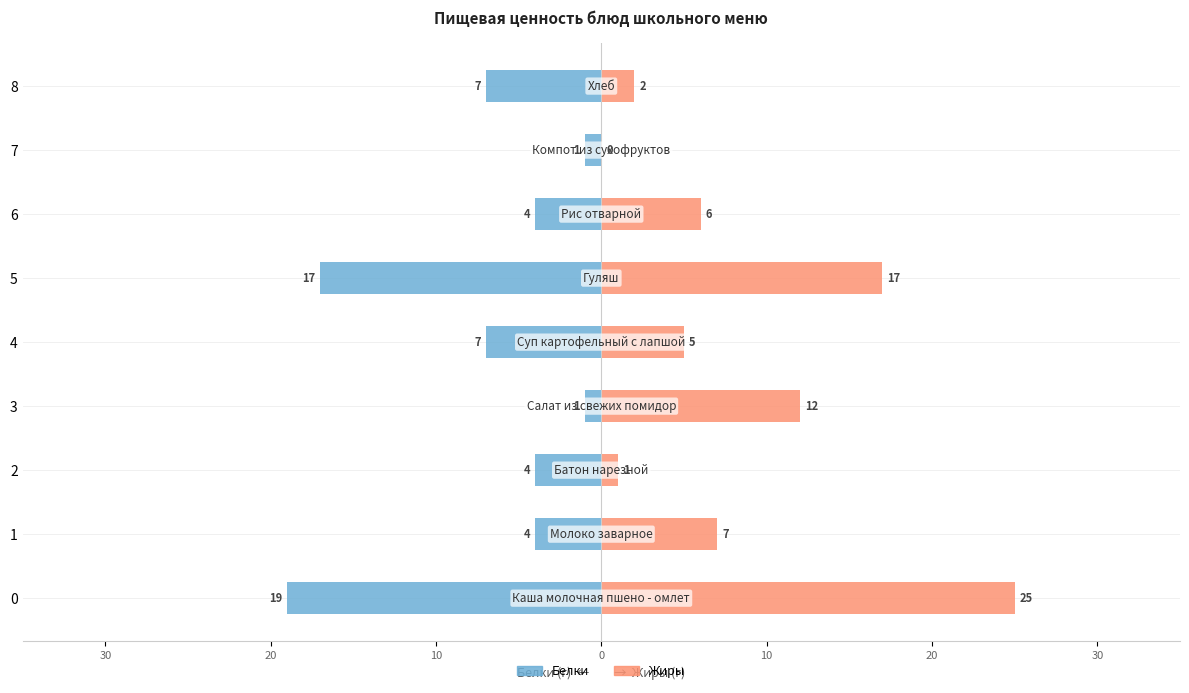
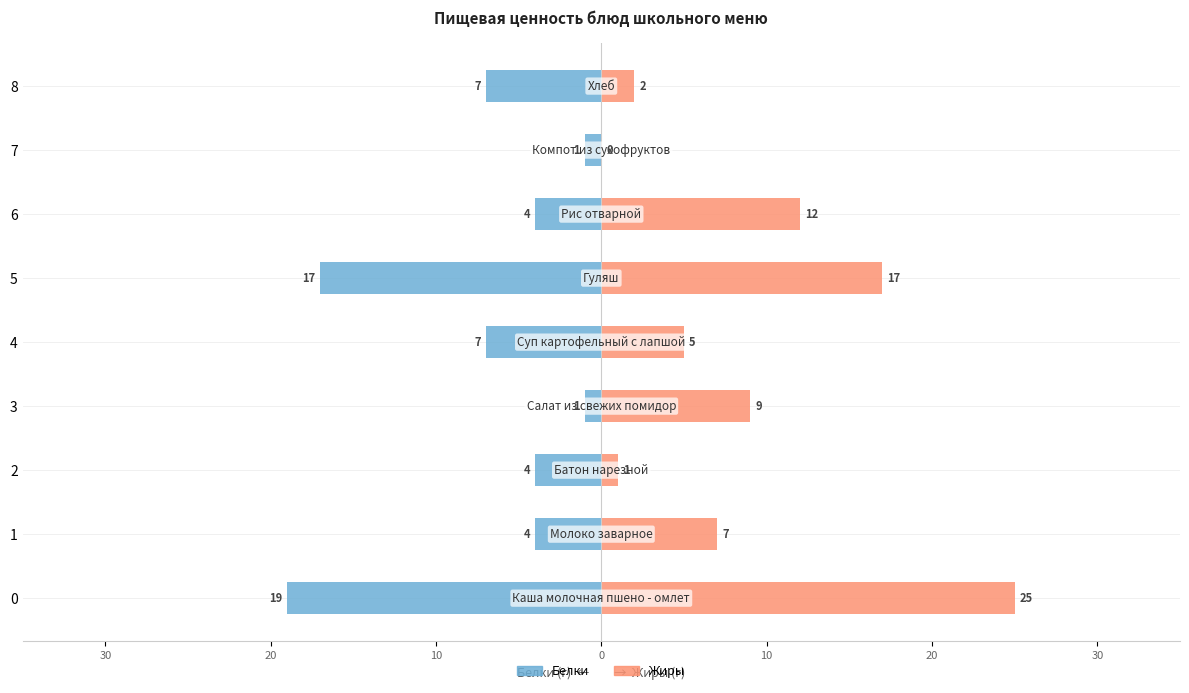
  {
    "Жиры": {
      "8": 2,
-     "6": 6,
+     "6": 12,
      "5": 17,
-     "3": 12,
+     "3": 9,
      "1": 7,
      "0": 25
    }
  }
